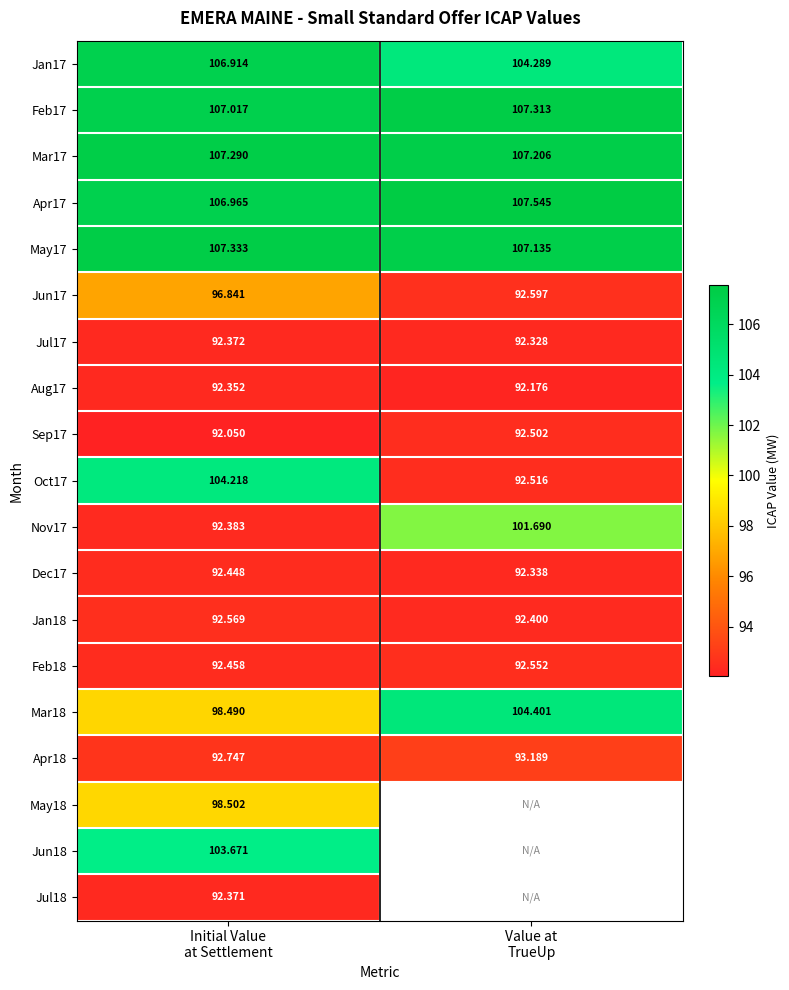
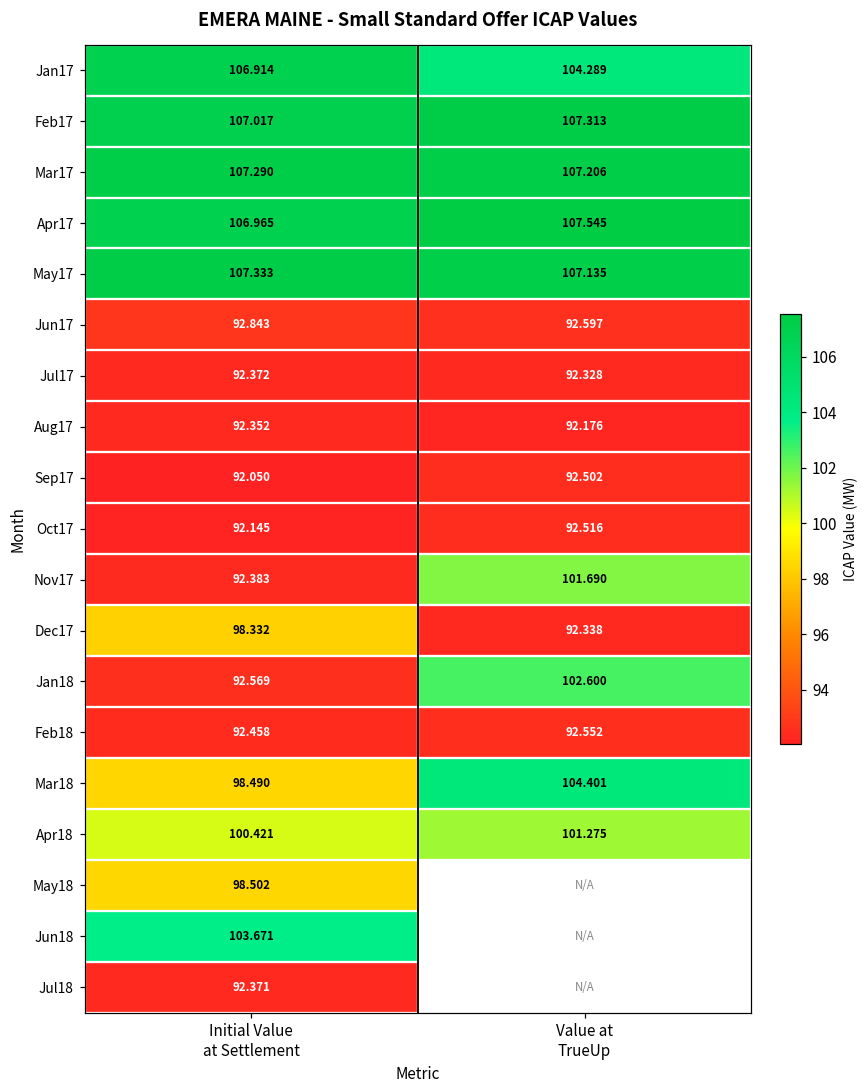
  {
    "Jan17": {
      "Initial Value at Settlement": 106.914,
      "Value at TrueUp": 104.289
    },
    "Feb17": {
      "Initial Value at Settlement": 107.017,
      "Value at TrueUp": 107.313
    },
    "Mar17": {
      "Initial Value at Settlement": 107.290,
      "Value at TrueUp": 107.206
    },
    "Apr17": {
      "Initial Value at Settlement": 106.965,
      "Value at TrueUp": 107.545
    },
    "May17": {
      "Initial Value at Settlement": 107.333,
      "Value at TrueUp": 107.135
    },
    "Jun17": {
-     "Initial Value at Settlement": 96.841,
+     "Initial Value at Settlement": 92.843,
      "Value at TrueUp": 92.597
    },
    "Jul17": {
      "Initial Value at Settlement": 92.372,
      "Value at TrueUp": 92.328
    },
    "Aug17": {
      "Initial Value at Settlement": 92.352,
      "Value at TrueUp": 92.176
    },
    "Sep17": {
      "Initial Value at Settlement": 92.050,
      "Value at TrueUp": 92.502
    },
    "Oct17": {
-     "Initial Value at Settlement": 104.218,
+     "Initial Value at Settlement": 92.145,
      "Value at TrueUp": 92.516
    },
    "Nov17": {
      "Initial Value at Settlement": 92.383,
      "Value at TrueUp": 101.690
    },
    "Dec17": {
-     "Initial Value at Settlement": 92.448,
+     "Initial Value at Settlement": 98.332,
      "Value at TrueUp": 92.338
    },
    "Jan18": {
      "Initial Value at Settlement": 92.569,
-     "Value at TrueUp": 92.400
+     "Value at TrueUp": 102.600
    },
    "Feb18": {
      "Initial Value at Settlement": 92.458,
      "Value at TrueUp": 92.552
    },
    "Mar18": {
      "Initial Value at Settlement": 98.490,
      "Value at TrueUp": 104.401
    },
    "Apr18": {
-     "Initial Value at Settlement": 92.747,
-     "Value at TrueUp": 93.189
+     "Initial Value at Settlement": 100.421,
+     "Value at TrueUp": 101.275
    },
    "May18": {
      "Initial Value at Settlement": 98.502
    },
    "Jun18": {
      "Initial Value at Settlement": 103.671
    },
    "Jul18": {
      "Initial Value at Settlement": 92.371
    }
  }
